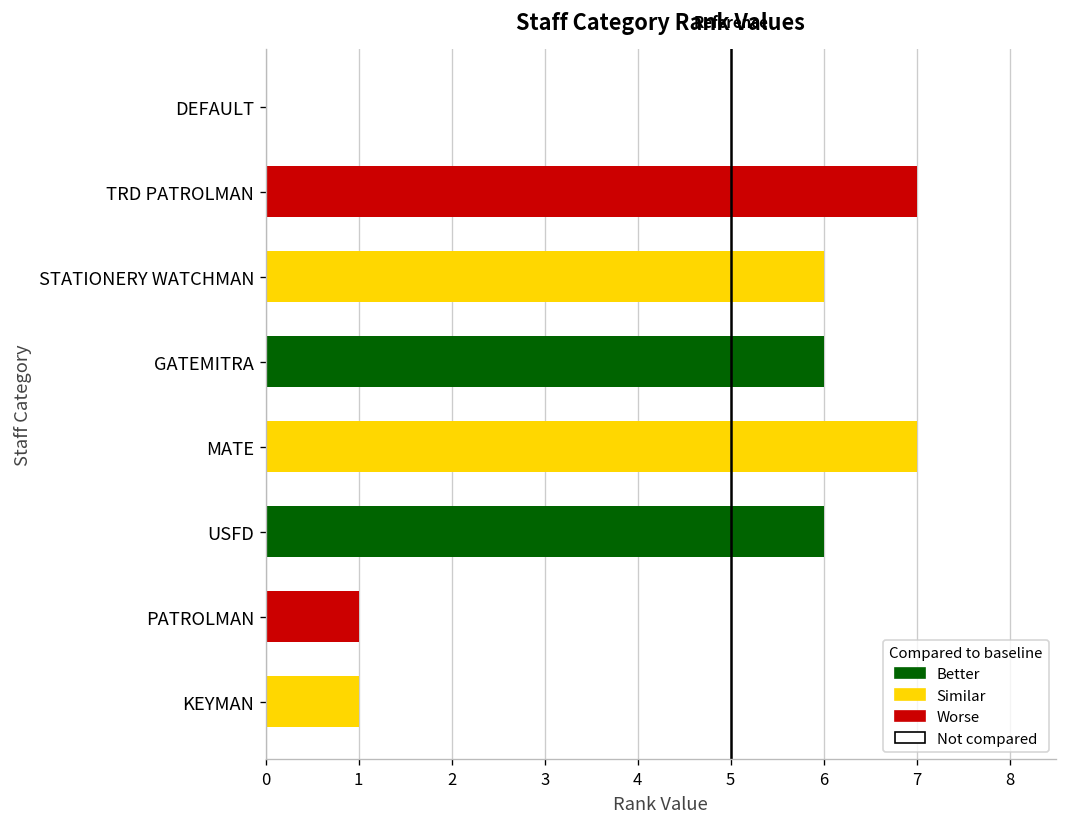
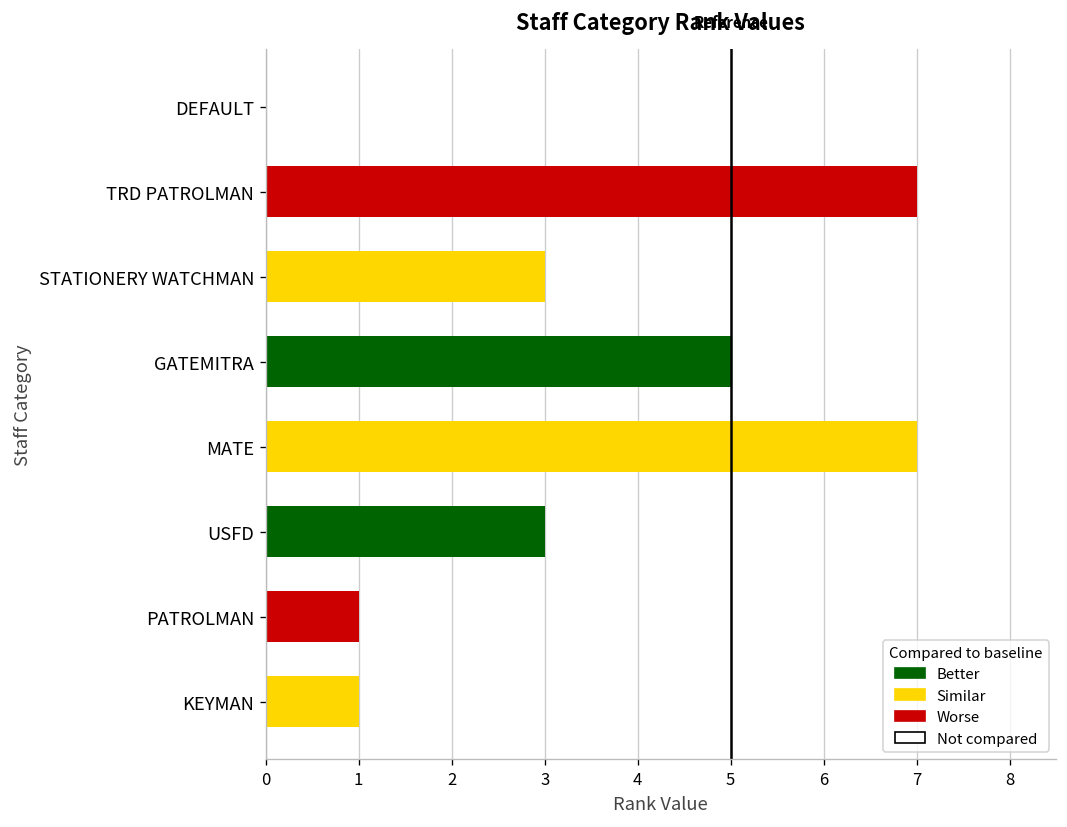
  {
    "DEFAULT": 0,
    "TRD PATROLMAN": 7,
-   "STATIONERY WATCHMAN": 6,
-   "GATEMITRA": 6,
+   "STATIONERY WATCHMAN": 3,
+   "GATEMITRA": 5,
    "MATE": 7,
-   "USFD": 6,
+   "USFD": 3,
    "PATROLMAN": 1,
    "KEYMAN": 1
  }
